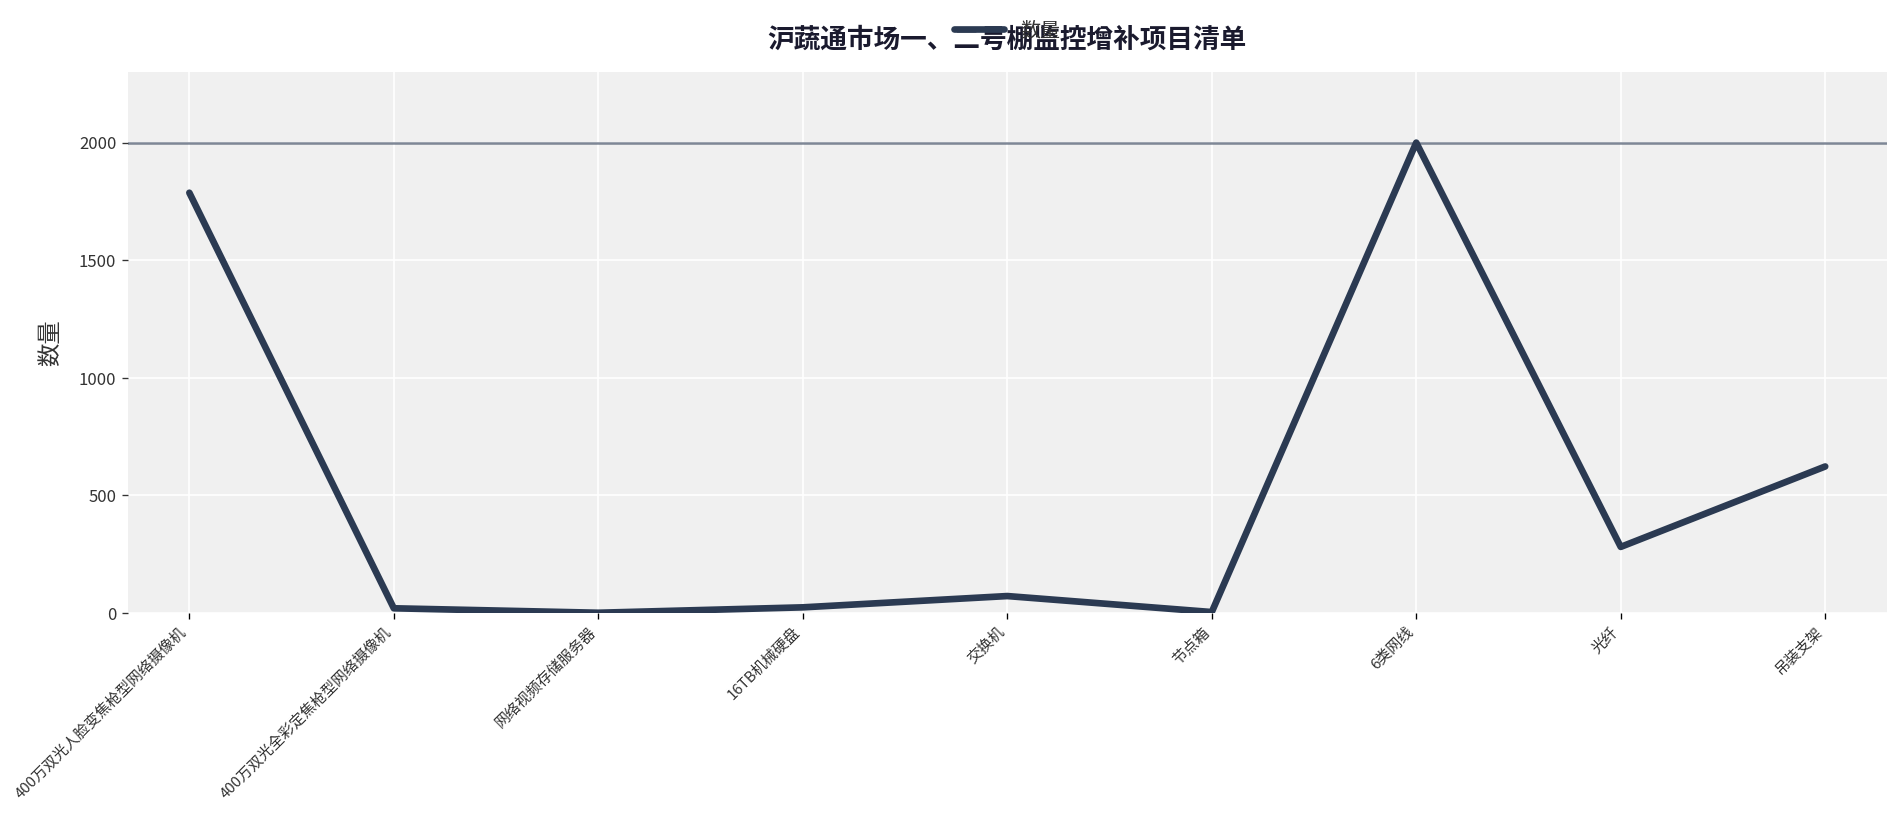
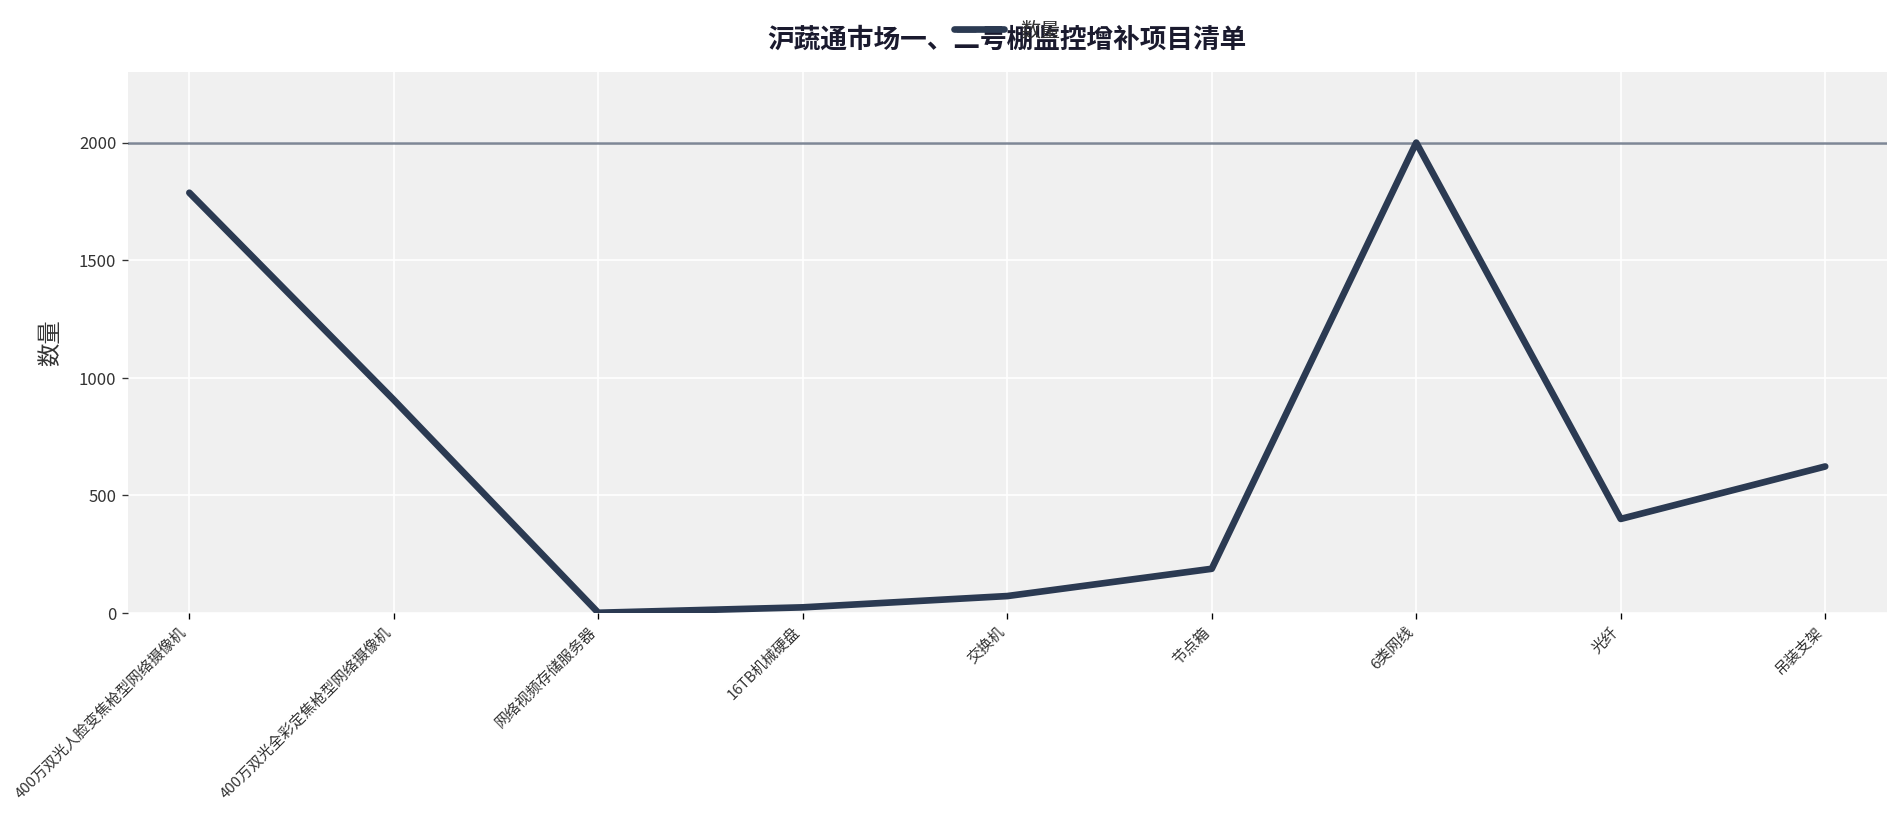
  {
    "400万双光人脸变焦枪型网络摄像机": 1790,
-   "400万双光全彩定焦枪型网络摄像机": 20,
+   "400万双光全彩定焦枪型网络摄像机": 910,
    "网络视频存储服务器": 0,
    "16TB机械硬盘": 20,
    "交换机": 70,
-   "节点箱": 0,
+   "节点箱": 190,
    "6类网线": 2000,
-   "光纤": 280,
+   "光纤": 400,
    "吊装支架": 620
  }
